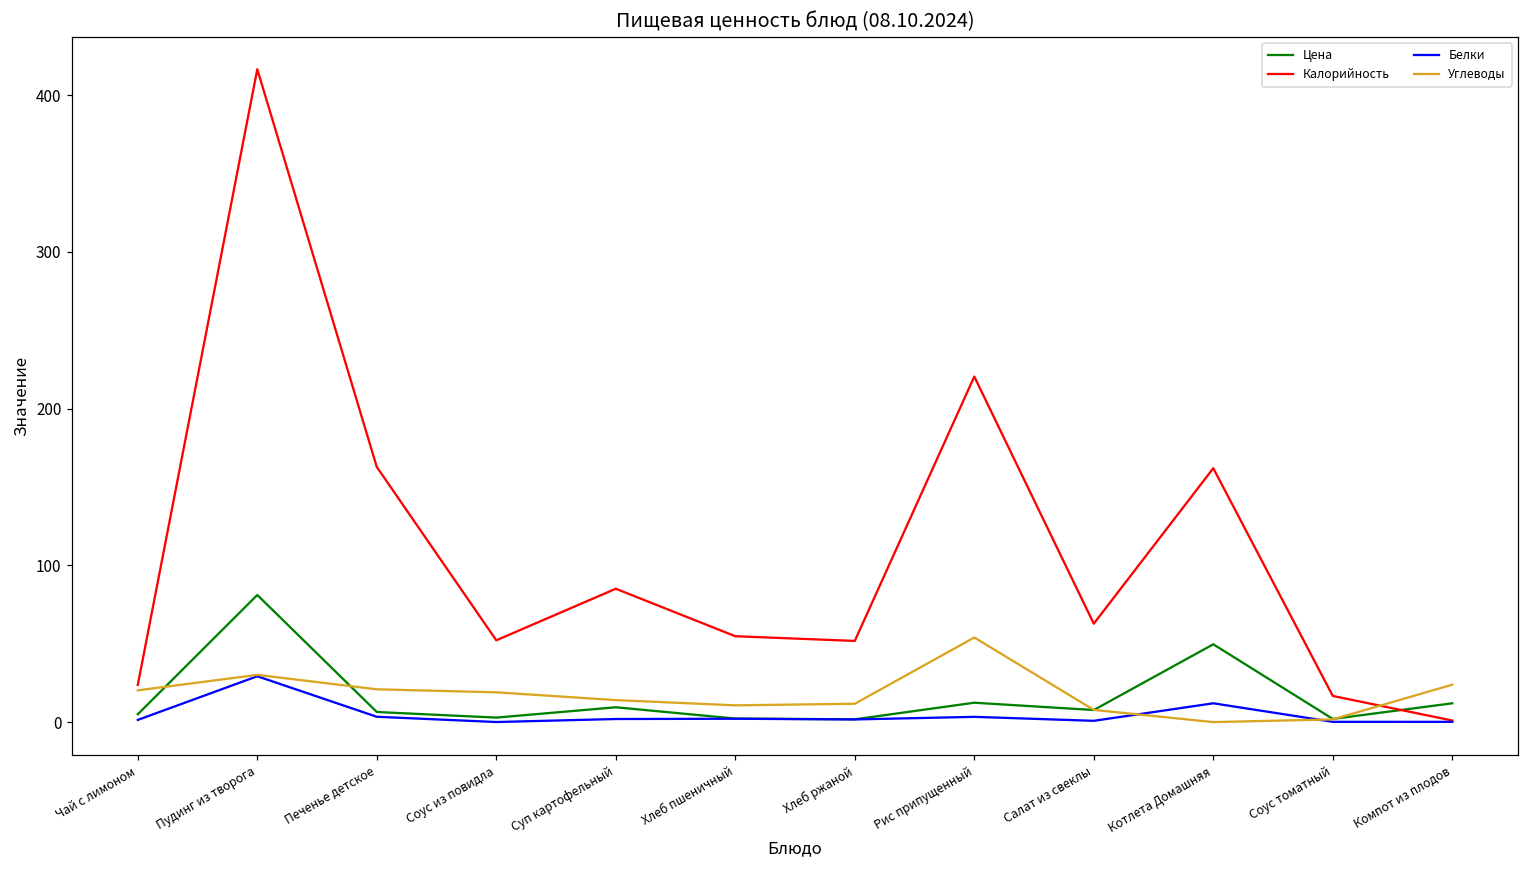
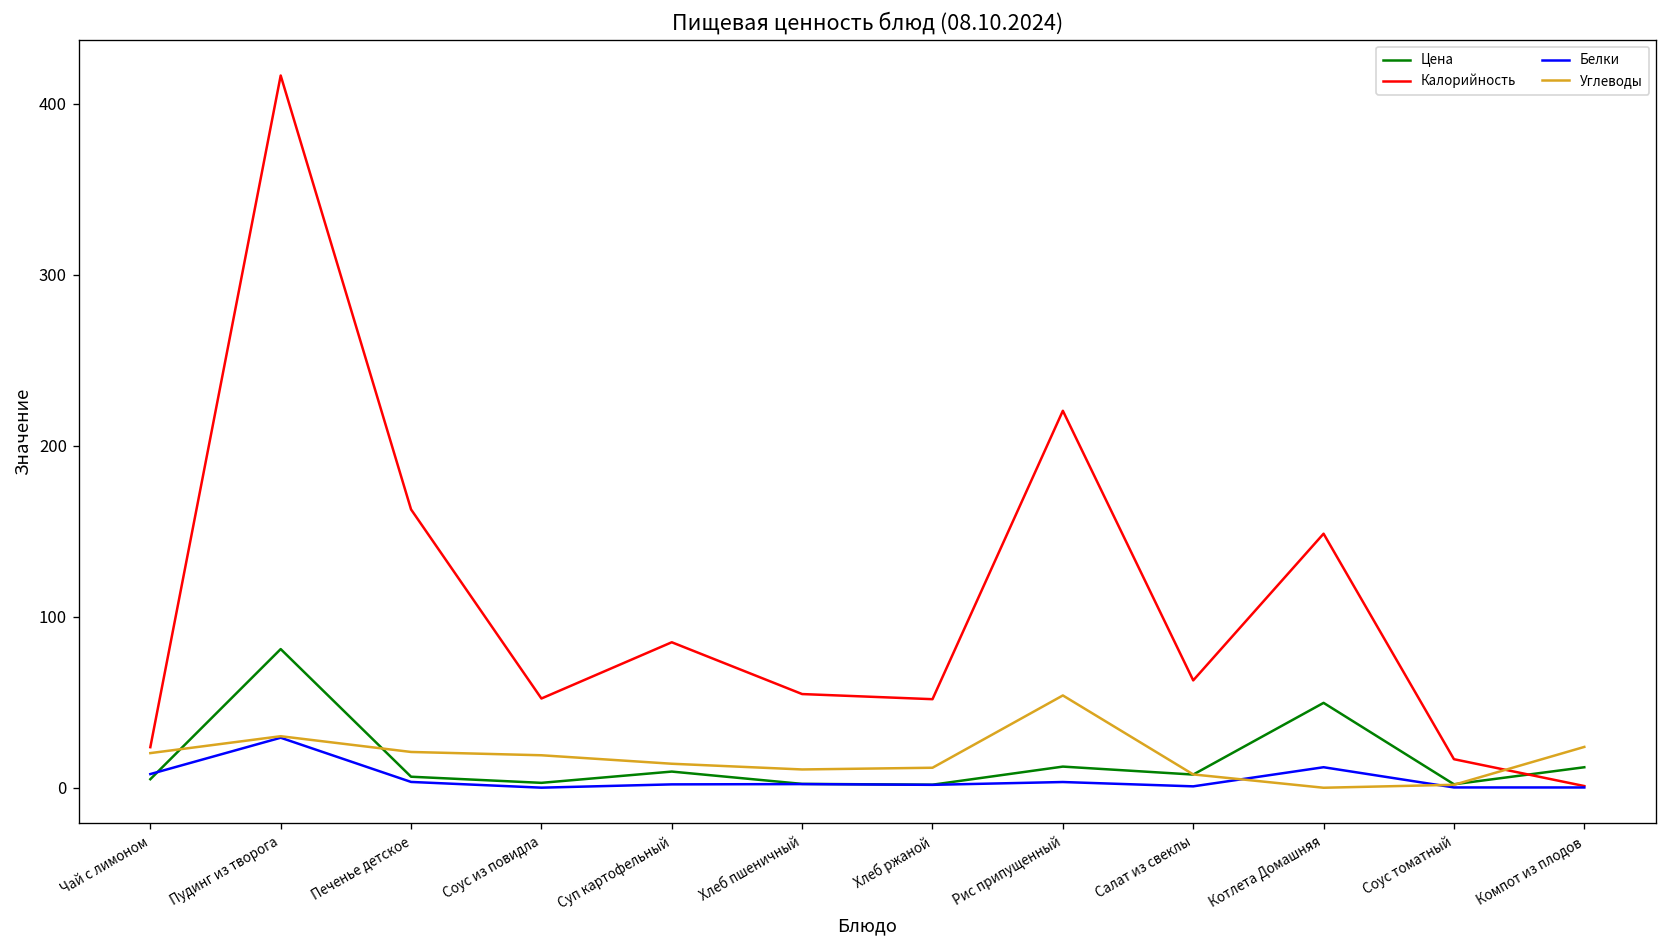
  {
    "Цена": {
      "Чай с лимоном": 5,
      "Пудинг из творога": 81,
      "Печенье детское": 6,
      "Соус из повидла": 3,
      "Суп картофельный": 9,
      "Рис припущенный": 12,
      "Котлета Домашняя": 50,
      "Компот из плодов": 12
    },
    "Калорийность": {
      "Чай с лимоном": 24,
      "Пудинг из творога": 417,
      "Печенье детское": 163,
      "Соус из повидла": 52,
      "Суп картофельный": 85,
      "Хлеб пшеничный": 55,
      "Хлеб ржаной": 52,
      "Рис припущенный": 221,
      "Салат из свеклы": 63,
-     "Котлета Домашняя": 162,
+     "Котлета Домашняя": 149,
      "Соус томатный": 17
    },
    "Белки": {
-     "Чай с лимоном": 1,
+     "Чай с лимоном": 8,
      "Печенье детское": 3,
      "Соус из повидла": 0,
      "Суп картофельный": 2,
      "Рис припущенный": 3,
      "Салат из свеклы": 1,
      "Котлета Домашняя": 12
    },
    "Углеводы": {
      "Чай с лимоном": 20,
      "Печенье детское": 21,
      "Соус из повидла": 19,
      "Суп картофельный": 14,
      "Хлеб пшеничный": 11,
      "Хлеб ржаной": 12,
      "Рис припущенный": 54,
      "Котлета Домашняя": 0,
      "Компот из плодов": 24
    }
  }
